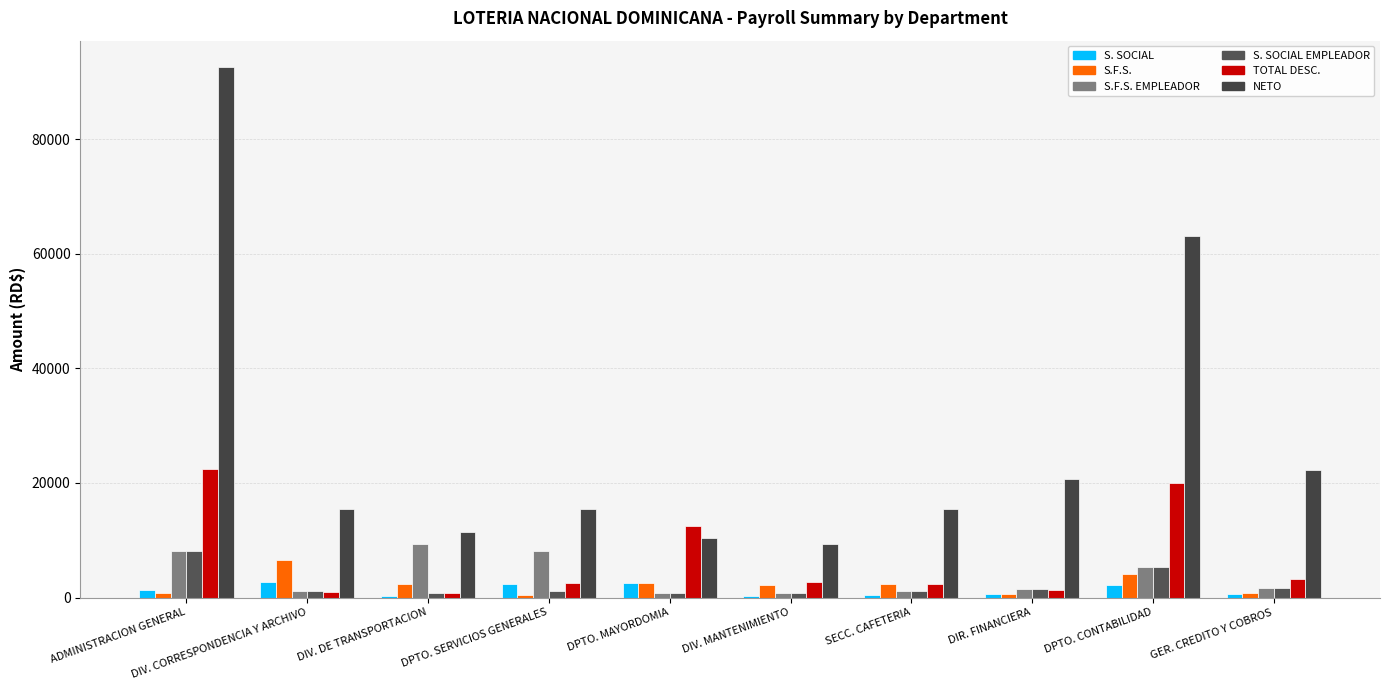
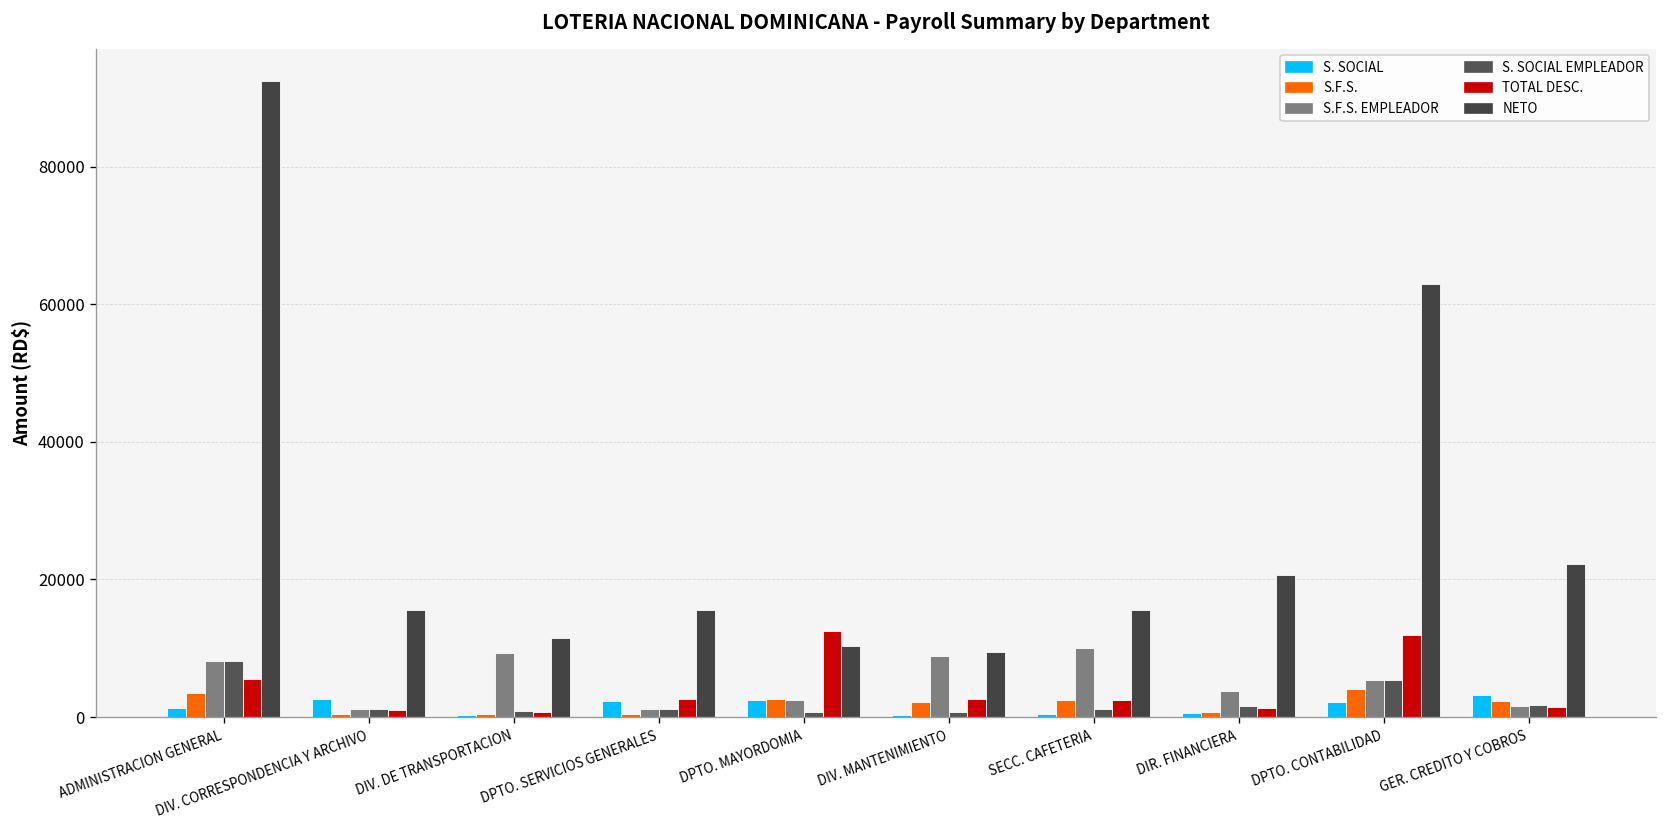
  {
    "S. SOCIAL": {
      "ADMINISTRACION GENERAL": 1000,
      "DIV. CORRESPONDENCIA Y ARCHIVO": 3000,
      "DPTO. SERVICIOS GENERALES": 2000,
      "DPTO. MAYORDOMIA": 3000,
      "SECC. CAFETERIA": 0,
      "DIR. FINANCIERA": 1000,
      "DPTO. CONTABILIDAD": 2000,
-     "GER. CREDITO Y COBROS": 1000
+     "GER. CREDITO Y COBROS": 3000
    },
    "S.F.S.": {
-     "ADMINISTRACION GENERAL": 1000,
-     "DIV. CORRESPONDENCIA Y ARCHIVO": 7000,
-     "DIV. DE TRANSPORTACION": 2000,
+     "ADMINISTRACION GENERAL": 3000,
+     "DIV. CORRESPONDENCIA Y ARCHIVO": 1000,
+     "DIV. DE TRANSPORTACION": 0,
      "DPTO. SERVICIOS GENERALES": 1000,
      "DPTO. MAYORDOMIA": 3000,
      "DIV. MANTENIMIENTO": 2000,
      "SECC. CAFETERIA": 2000,
      "DIR. FINANCIERA": 1000,
      "DPTO. CONTABILIDAD": 4000,
-     "GER. CREDITO Y COBROS": 1000
+     "GER. CREDITO Y COBROS": 2000
    },
    "S.F.S. EMPLEADOR": {
      "ADMINISTRACION GENERAL": 8000,
      "DIV. CORRESPONDENCIA Y ARCHIVO": 1000,
      "DIV. DE TRANSPORTACION": 9000,
-     "DPTO. SERVICIOS GENERALES": 8000,
-     "DPTO. MAYORDOMIA": 1000,
-     "DIV. MANTENIMIENTO": 1000,
-     "SECC. CAFETERIA": 1000,
-     "DIR. FINANCIERA": 2000,
+     "DPTO. SERVICIOS GENERALES": 1000,
+     "DPTO. MAYORDOMIA": 2000,
+     "DIV. MANTENIMIENTO": 9000,
+     "SECC. CAFETERIA": 10000,
+     "DIR. FINANCIERA": 4000,
      "DPTO. CONTABILIDAD": 5000,
      "GER. CREDITO Y COBROS": 2000
    },
    "TOTAL DESC.": {
-     "ADMINISTRACION GENERAL": 22000,
+     "ADMINISTRACION GENERAL": 5000,
      "DIV. CORRESPONDENCIA Y ARCHIVO": 1000,
      "DIV. DE TRANSPORTACION": 1000,
      "DPTO. SERVICIOS GENERALES": 3000,
      "DPTO. MAYORDOMIA": 12000,
      "DIV. MANTENIMIENTO": 3000,
      "SECC. CAFETERIA": 2000,
      "DIR. FINANCIERA": 1000,
-     "DPTO. CONTABILIDAD": 20000,
-     "GER. CREDITO Y COBROS": 3000
+     "DPTO. CONTABILIDAD": 12000,
+     "GER. CREDITO Y COBROS": 1000
    }
  }
